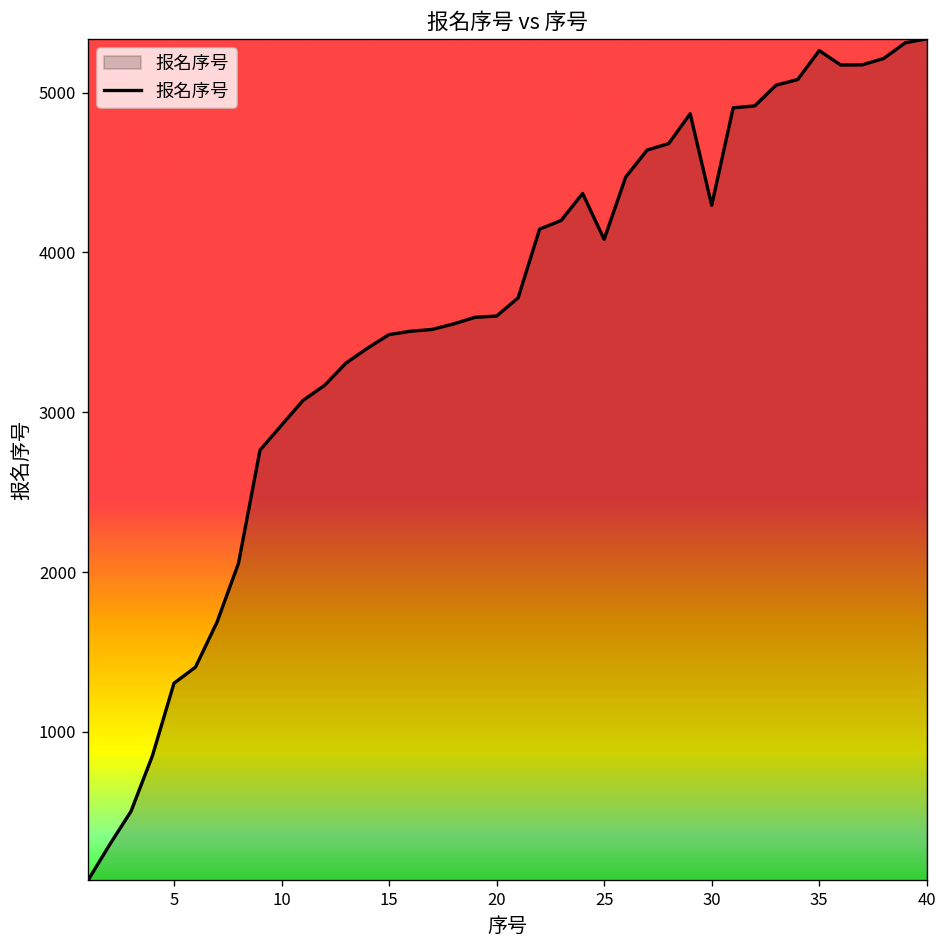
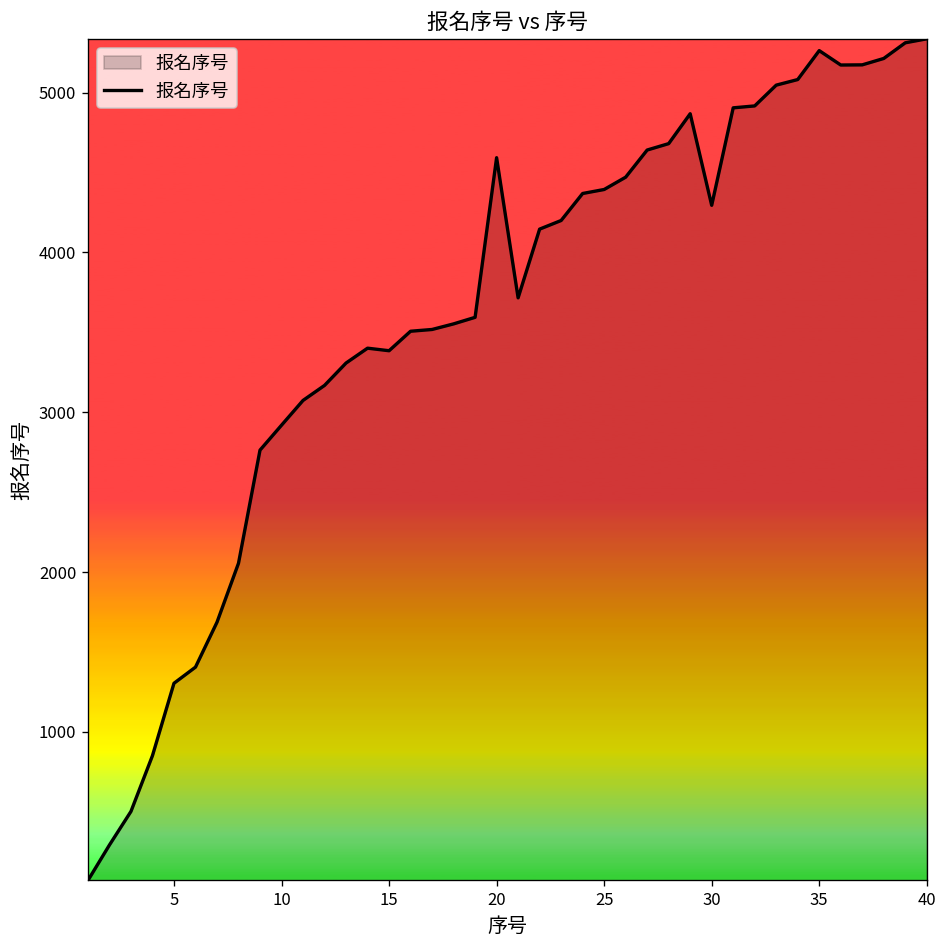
  {
    "5": 1300,
    "10": 2920,
-   "15": 3490,
-   "20": 3600,
-   "25": 4080,
+   "15": 3390,
+   "20": 4590,
+   "25": 4390,
    "30": 4300,
    "35": 5260,
    "40": 5340
  }
